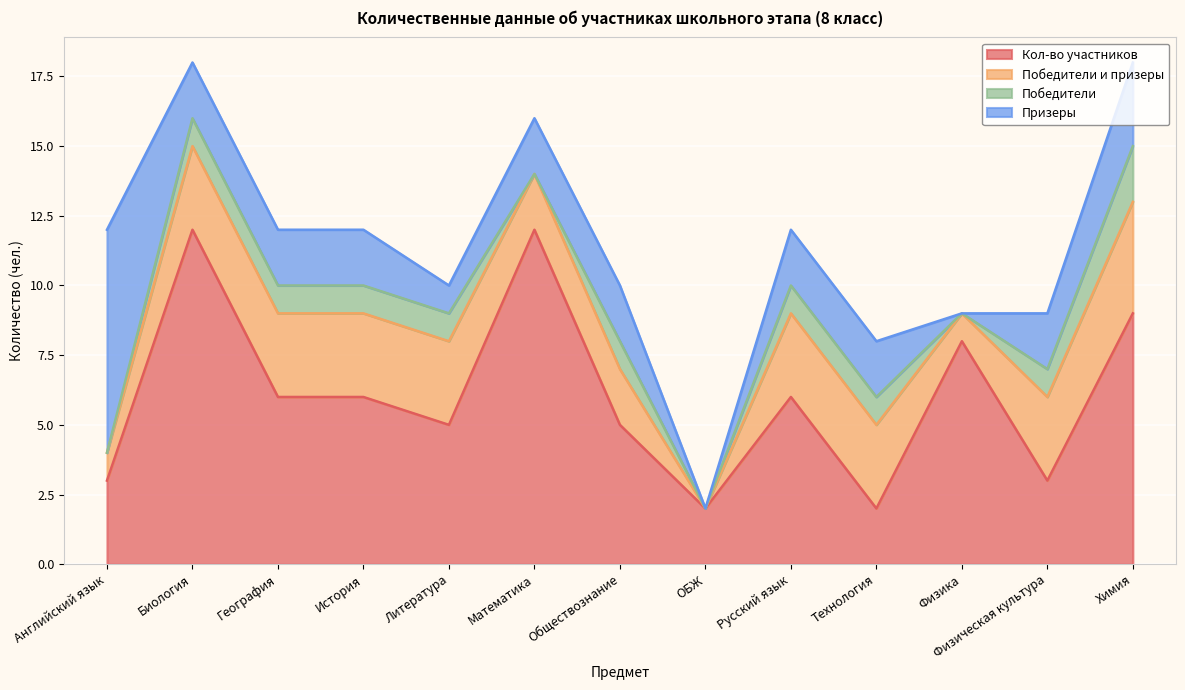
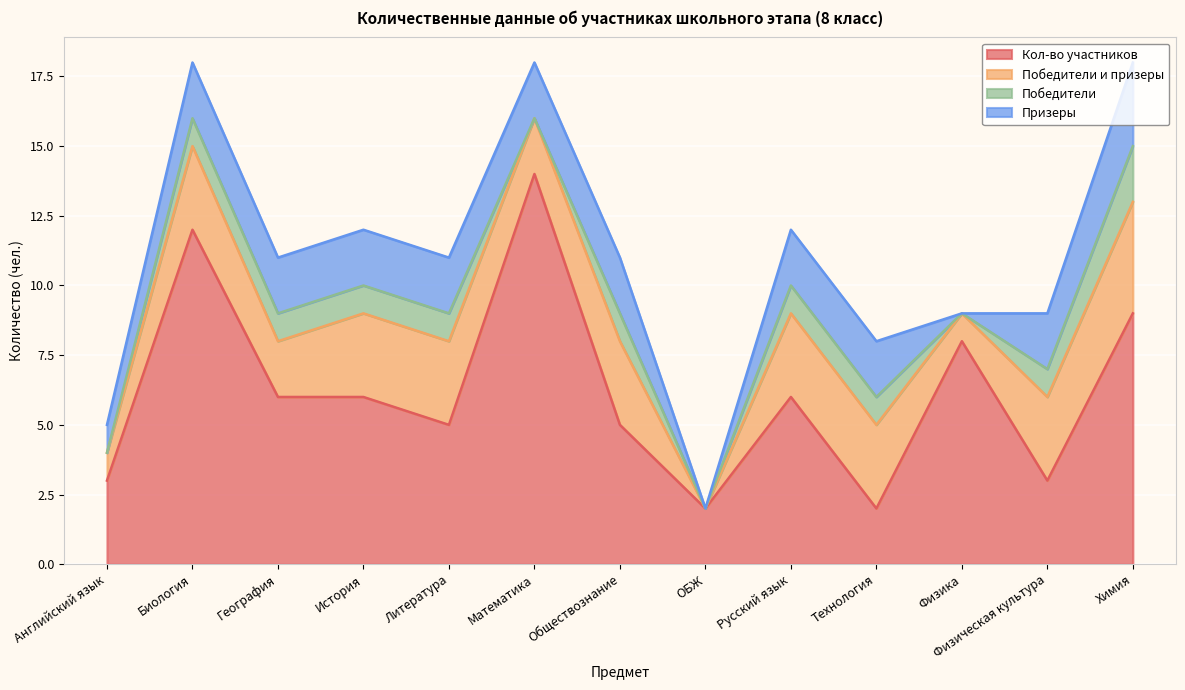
  {
    "Кол-во участников": {
      "Английский язык": 3,
      "Биология": 12,
      "География": 6,
      "История": 6,
      "Литература": 5,
-     "Математика": 12,
+     "Математика": 14,
      "Обществознание": 5,
      "Русский язык": 6,
      "Технология": 2,
      "Физика": 8,
      "Физическая культура": 3,
      "Химия": 9
    },
    "Победители и призеры": {
      "Биология": 3,
-     "География": 3,
+     "География": 2,
      "История": 3,
      "Литература": 3,
-     "Обществознание": 2,
+     "Обществознание": 3,
      "Русский язык": 3,
      "Технология": 3,
      "Физическая культура": 3,
      "Химия": 4
    },
    "Победители": {
      "Биология": 1,
      "География": 1,
      "История": 1,
      "Литература": 1,
      "Обществознание": 1,
      "Русский язык": 1,
      "Технология": 1,
      "Физическая культура": 1,
      "Химия": 2
    },
    "Призеры": {
-     "Английский язык": 8,
+     "Английский язык": 1,
      "Биология": 2,
      "География": 2,
      "История": 2,
-     "Литература": 1,
+     "Литература": 2,
      "Математика": 2,
      "Обществознание": 2,
      "Русский язык": 2,
      "Технология": 2,
      "Физическая культура": 2
    }
  }
